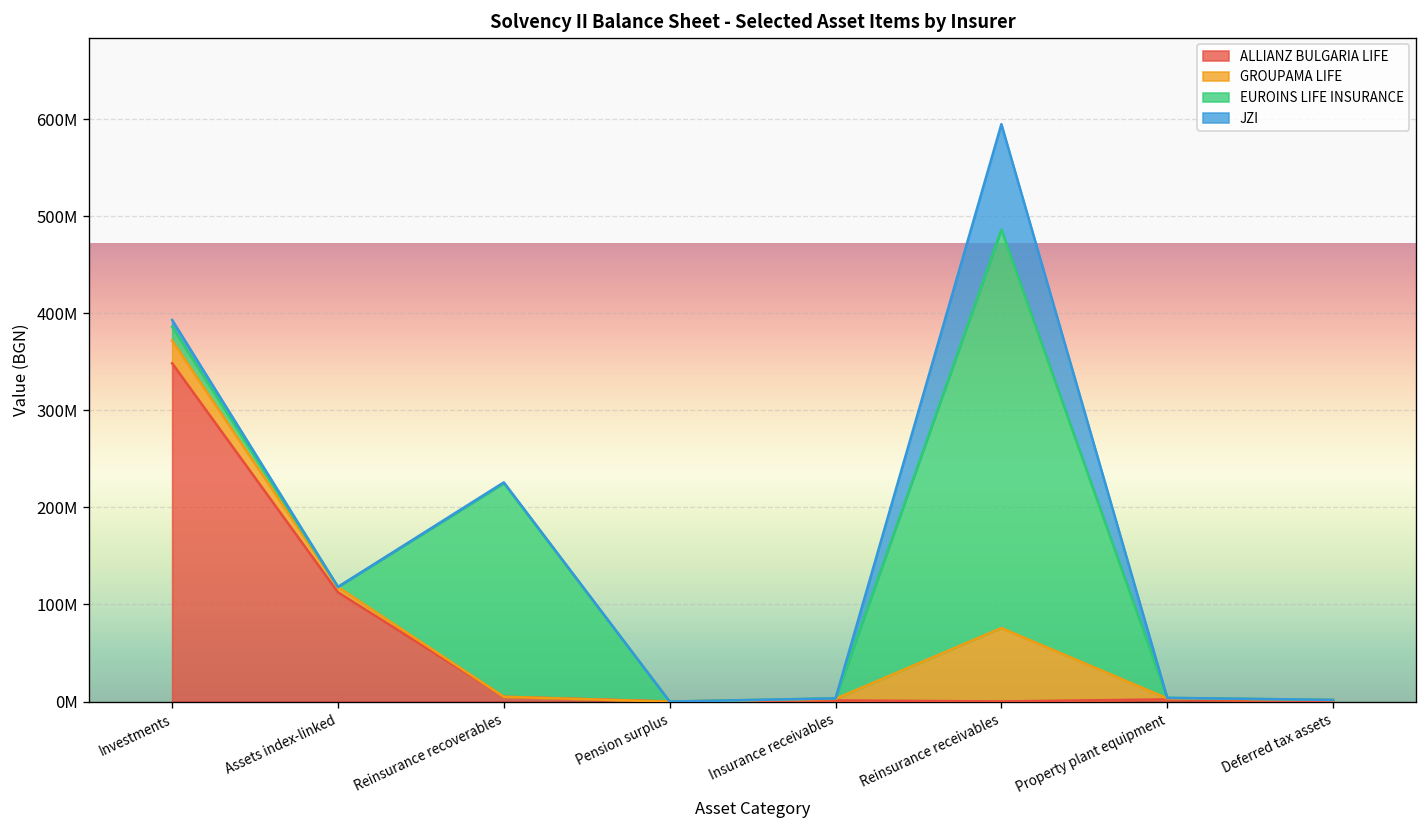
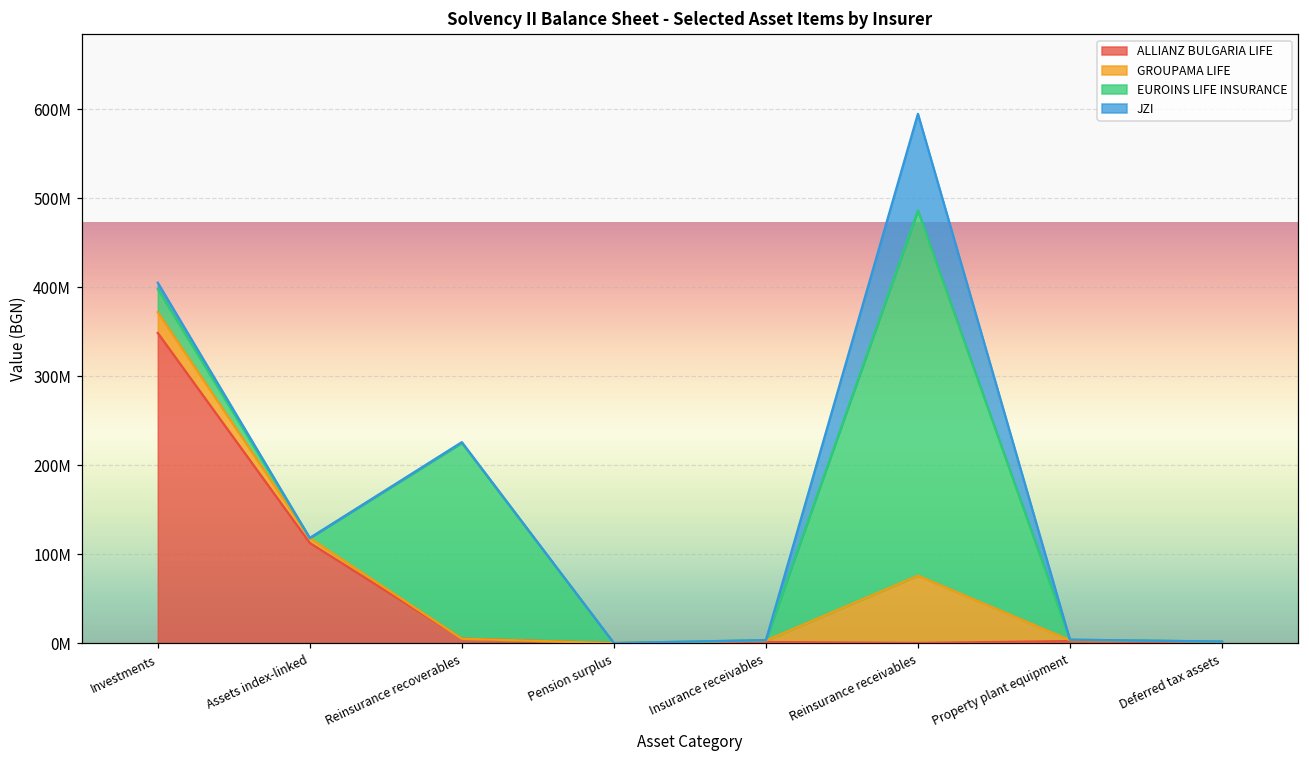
  {
    "ALLIANZ BULGARIA LIFE": {
      "Investments": 350000000,
      "Assets index-linked": 110000000,
      "Reinsurance receivables": 0
    },
    "GROUPAMA LIFE": {
      "Investments": 20000000,
      "Reinsurance receivables": 80000000
    },
    "EUROINS LIFE INSURANCE": {
-     "Investments": 10000000,
+     "Investments": 30000000,
      "Reinsurance receivables": 410000000
    },
    "JZI": {
      "Investments": 10000000,
      "Reinsurance receivables": 110000000
    }
  }
